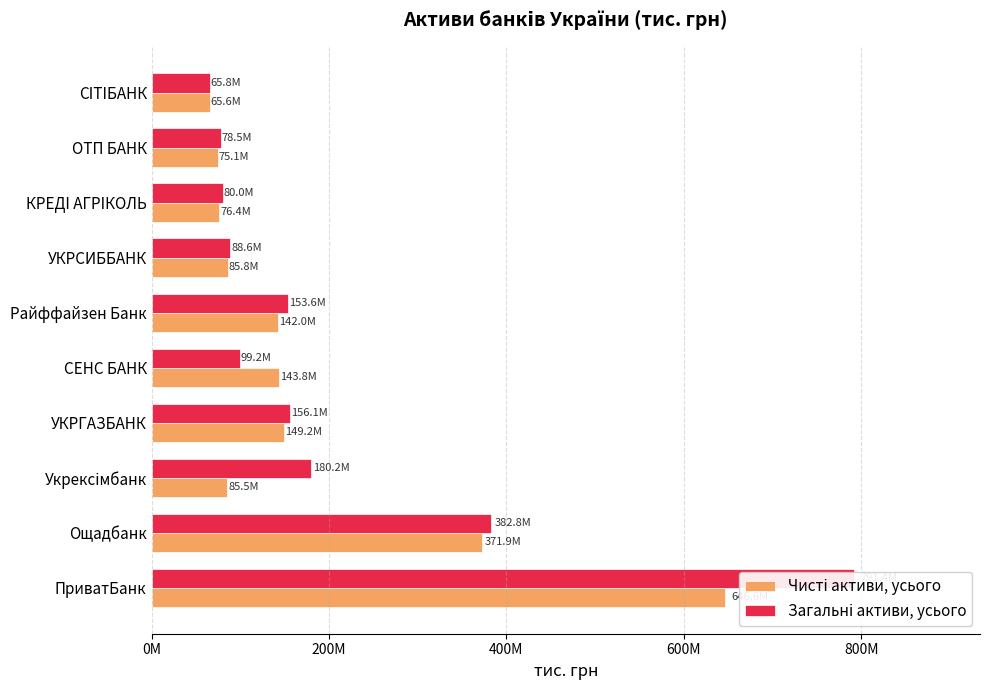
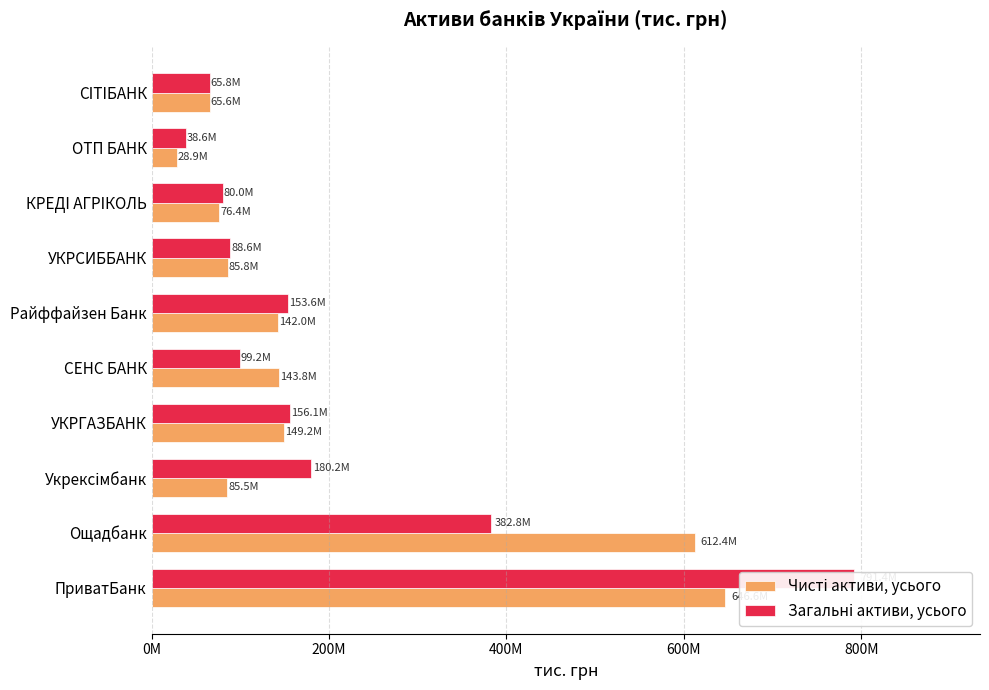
  {
    "Чисті активи, усього": {
      "СІТІБАНК": "65.6M",
-     "ОТП БАНК": "75.1M",
+     "ОТП БАНК": "28.9M",
      "КРЕДІ АГРІКОЛЬ": "76.4M",
      "УКРСИББАНК": "85.8M",
      "Райффайзен Банк": "142.0M",
      "СЕНС БАНК": "143.8M",
      "УКРГАЗБАНК": "149.2M",
      "Укрексімбанк": "85.5M",
-     "Ощадбанк": "371.9M"
+     "Ощадбанк": "612.4M"
    },
    "Загальні активи, усього": {
      "СІТІБАНК": "65.8M",
-     "ОТП БАНК": "78.5M",
+     "ОТП БАНК": "38.6M",
      "КРЕДІ АГРІКОЛЬ": "80.0M",
      "УКРСИББАНК": "88.6M",
      "Райффайзен Банк": "153.6M",
      "СЕНС БАНК": "99.2M",
      "УКРГАЗБАНК": "156.1M",
      "Укрексімбанк": "180.2M",
      "Ощадбанк": "382.8M"
    }
  }
